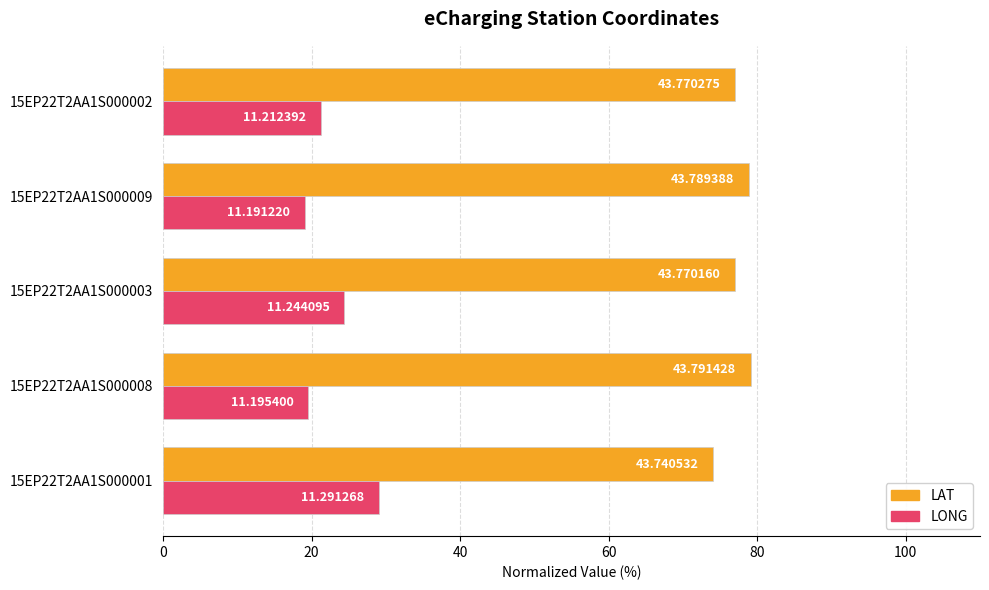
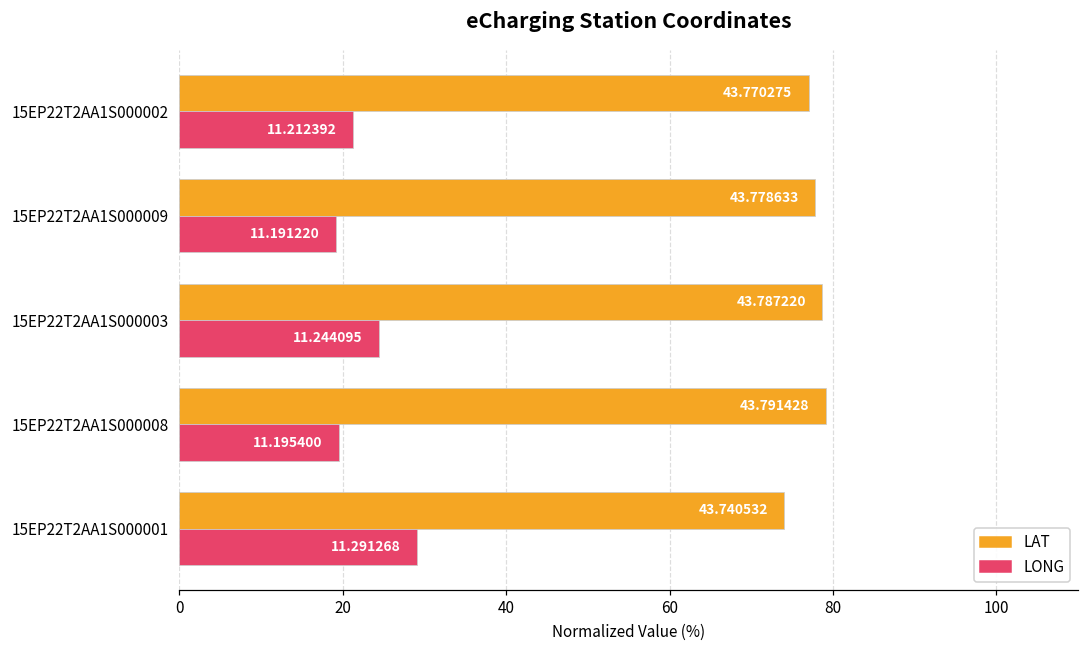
  {
    "LAT": {
-     "15EP22T2AA1S000009": 43.789388,
-     "15EP22T2AA1S000003": 43.770160
+     "15EP22T2AA1S000009": 43.778633,
+     "15EP22T2AA1S000003": 43.787220
    }
  }
